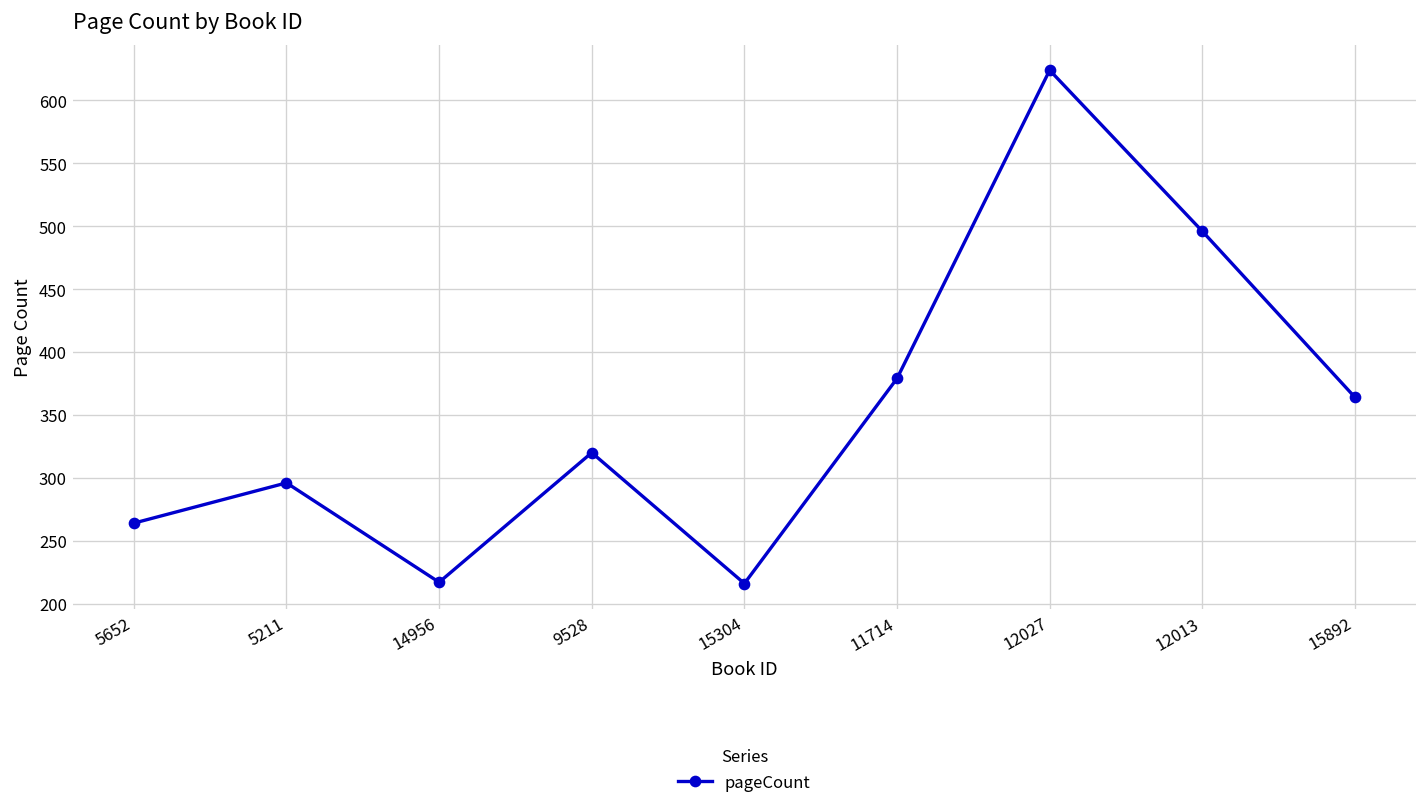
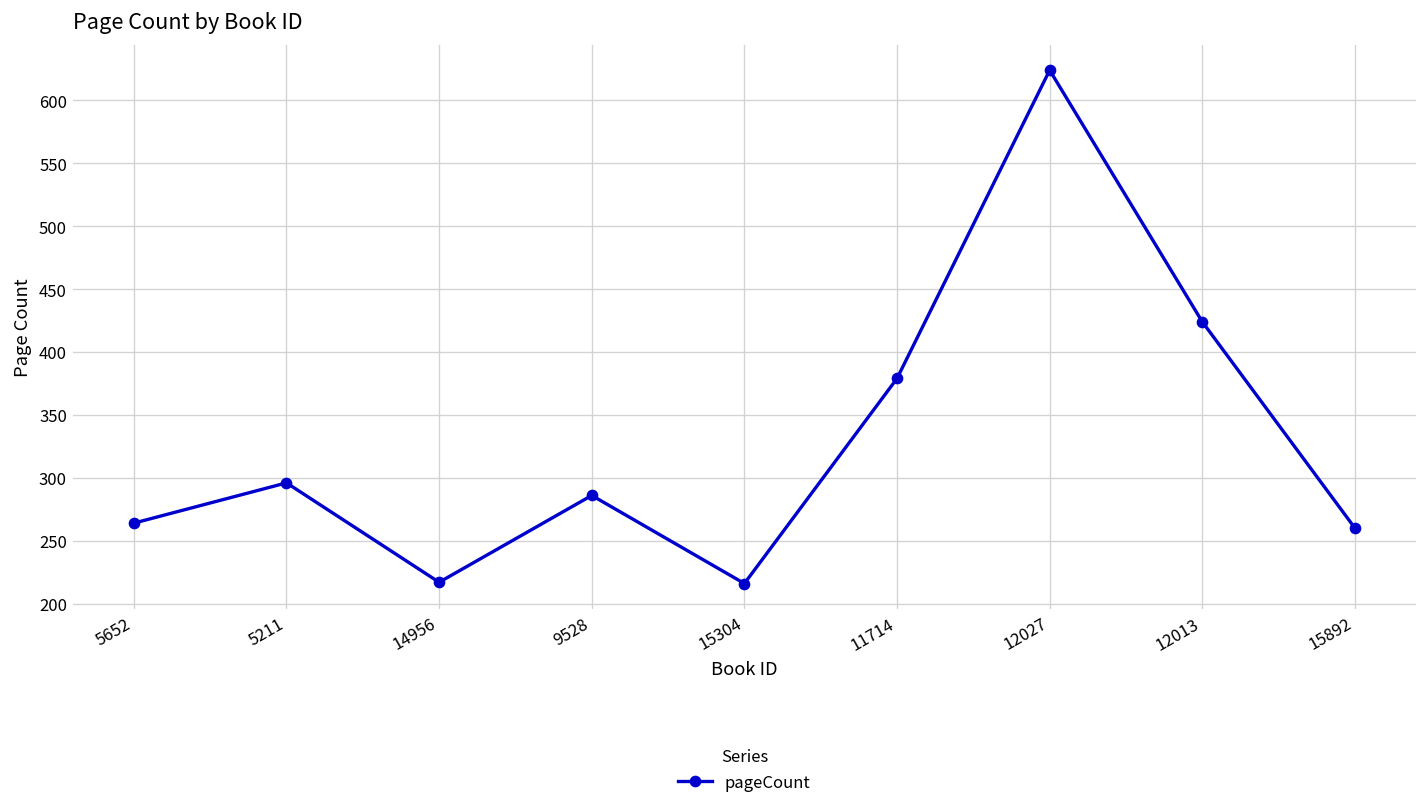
  {
    "5652": 264,
    "5211": 296,
    "14956": 217,
-   "9528": 320,
+   "9528": 286,
    "15304": 216,
    "11714": 379,
    "12027": 624,
-   "12013": 496,
-   "15892": 364
+   "12013": 424,
+   "15892": 260
  }
